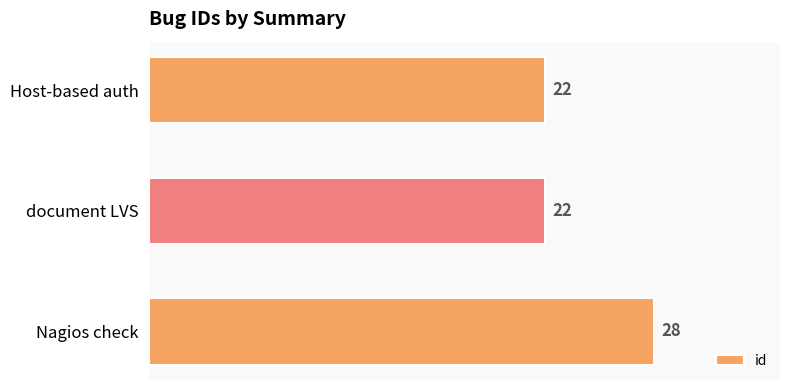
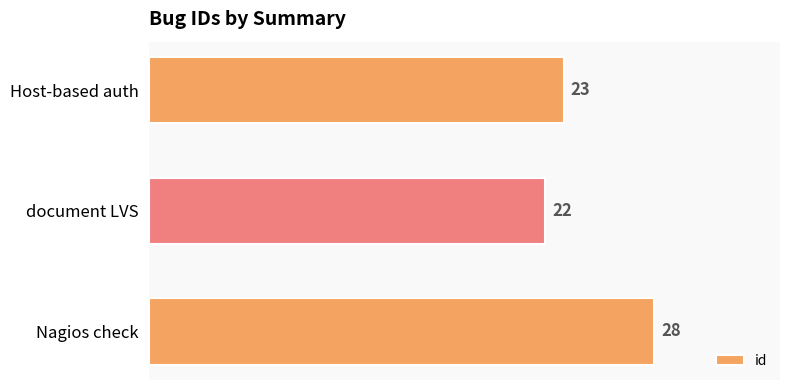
  {
-   "Host-based auth": 22,
+   "Host-based auth": 23,
    "document LVS": 22,
    "Nagios check": 28
  }
